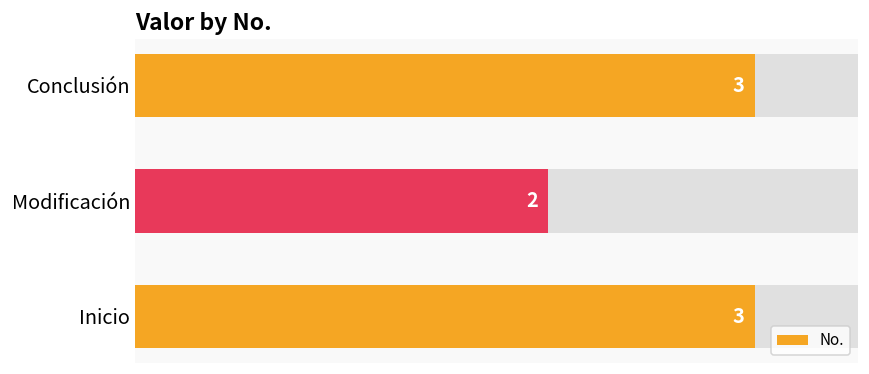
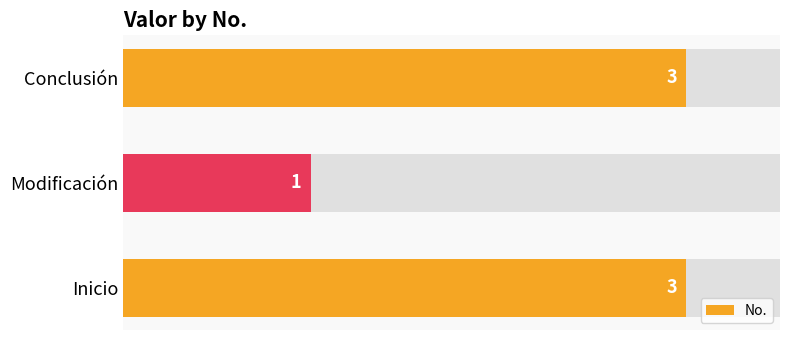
  {
    "No.": {
-     "Modificación": 2
+     "Modificación": 1
    }
  }
